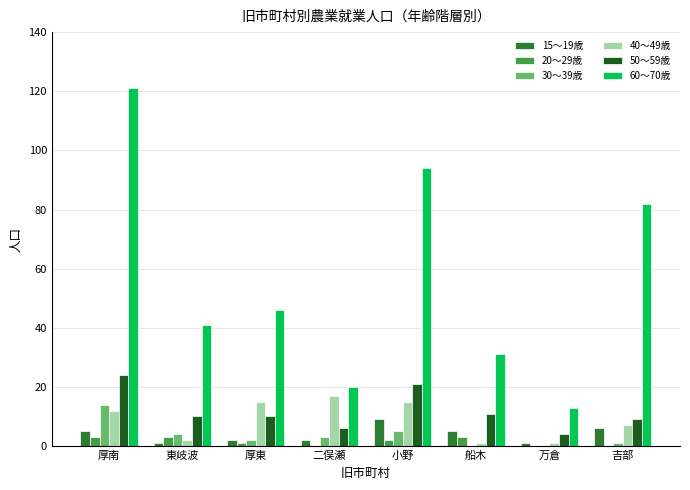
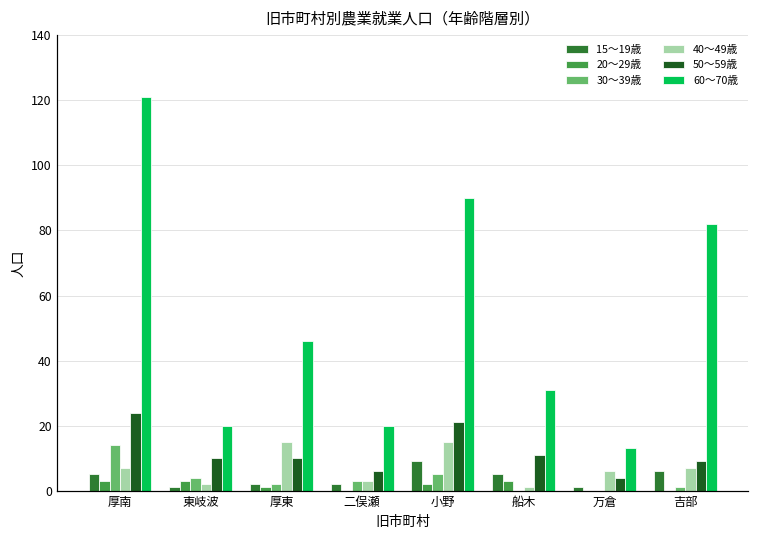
  {
    "40～49歳": {
-     "厚南": 12,
+     "厚南": 7,
      "東岐波": 2,
      "厚東": 15,
-     "二俣瀬": 17,
+     "二俣瀬": 3,
      "小野": 15,
      "船木": 1,
-     "万倉": 1,
+     "万倉": 6,
      "吉部": 7
    },
    "60～70歳": {
      "厚南": 121,
-     "東岐波": 41,
+     "東岐波": 20,
      "厚東": 46,
      "二俣瀬": 20,
-     "小野": 94,
+     "小野": 90,
      "船木": 31,
      "万倉": 13,
      "吉部": 82
    }
  }
